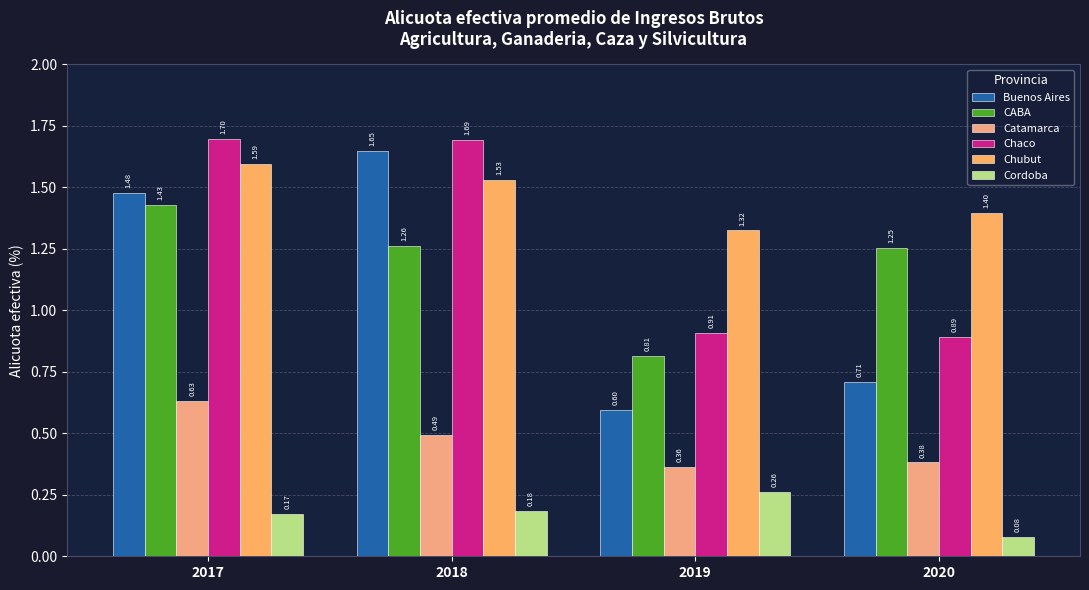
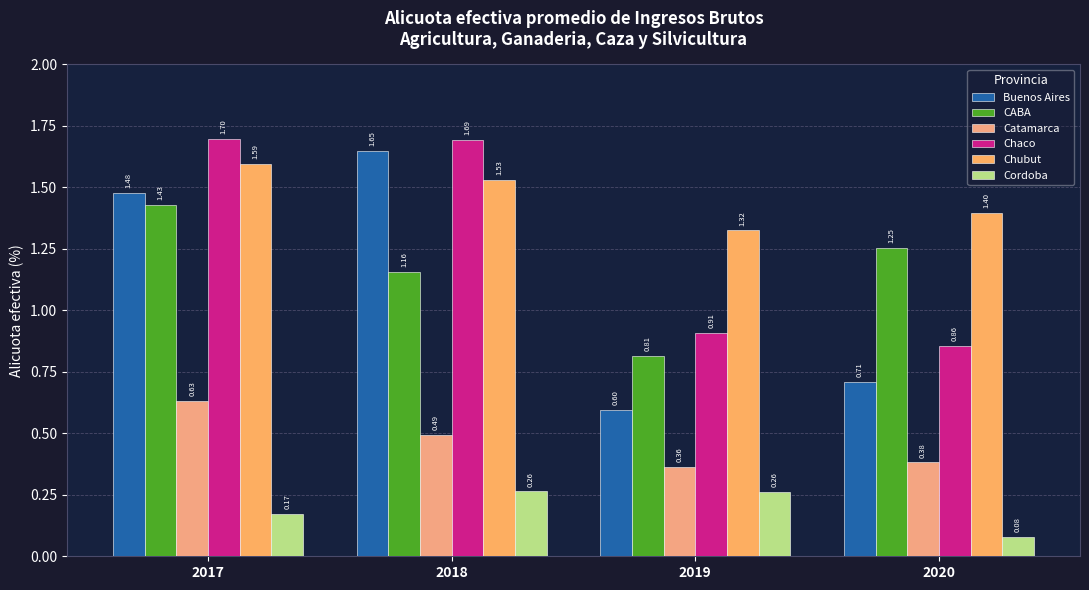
  {
    "Buenos Aires": {
      "2017": 1.48,
      "2018": 1.65,
      "2019": 0.60,
      "2020": 0.71
    },
    "CABA": {
      "2017": 1.43,
-     "2018": 1.26,
+     "2018": 1.16,
      "2019": 0.81,
      "2020": 1.25
    },
    "Chaco": {
      "2017": 1.70,
      "2018": 1.69,
      "2019": 0.91,
-     "2020": 0.89
+     "2020": 0.86
    },
    "Cordoba": {
      "2017": 0.17,
-     "2018": 0.18,
+     "2018": 0.26,
      "2019": 0.26,
      "2020": 0.08
    }
  }
